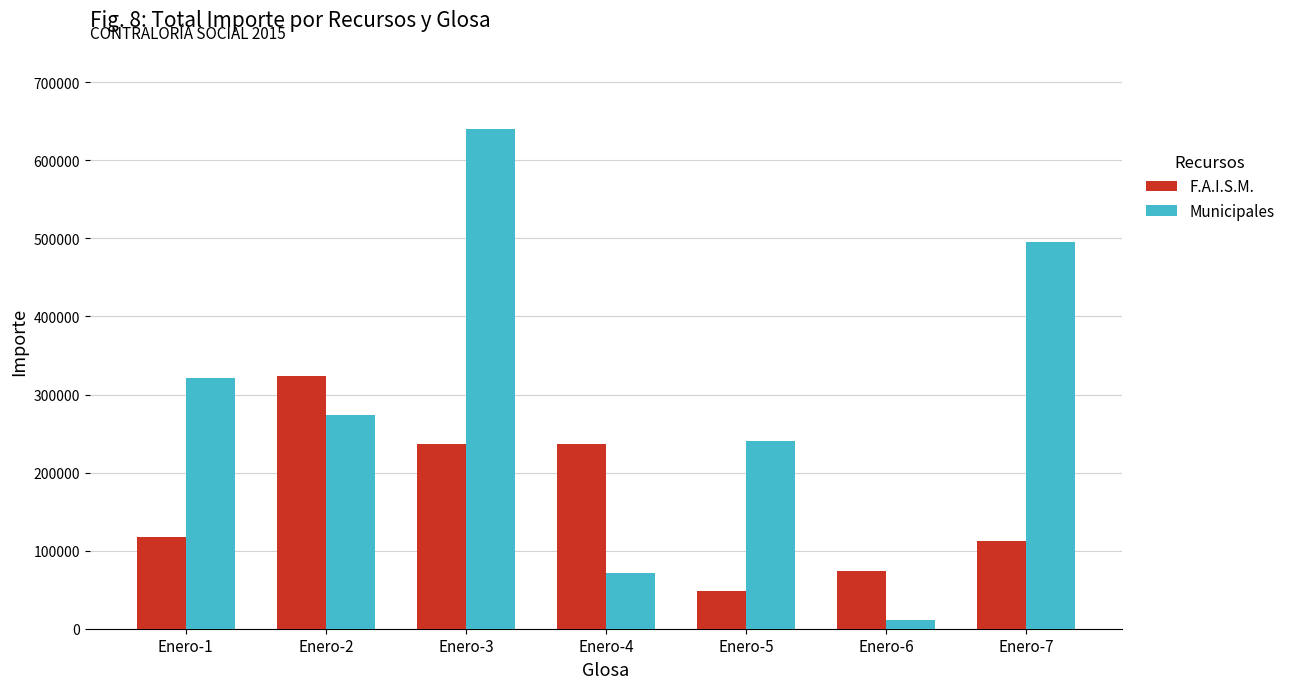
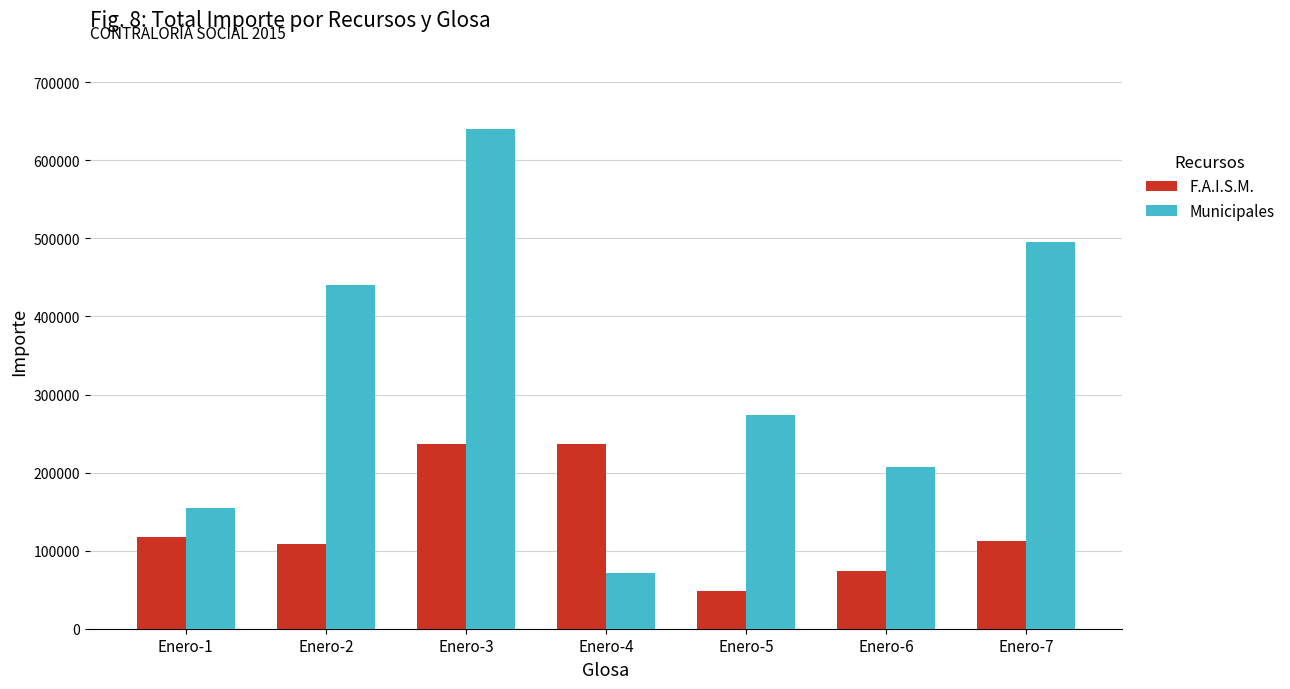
  {
    "F.A.I.S.M.": {
      "Enero-1": 120000,
-     "Enero-2": 320000,
+     "Enero-2": 110000,
      "Enero-3": 240000,
      "Enero-4": 240000,
      "Enero-5": 50000,
      "Enero-6": 70000,
      "Enero-7": 110000
    },
    "Municipales": {
-     "Enero-1": 320000,
-     "Enero-2": 270000,
+     "Enero-1": 150000,
+     "Enero-2": 440000,
      "Enero-3": 640000,
      "Enero-4": 70000,
-     "Enero-5": 240000,
-     "Enero-6": 10000,
+     "Enero-5": 270000,
+     "Enero-6": 210000,
      "Enero-7": 490000
    }
  }
